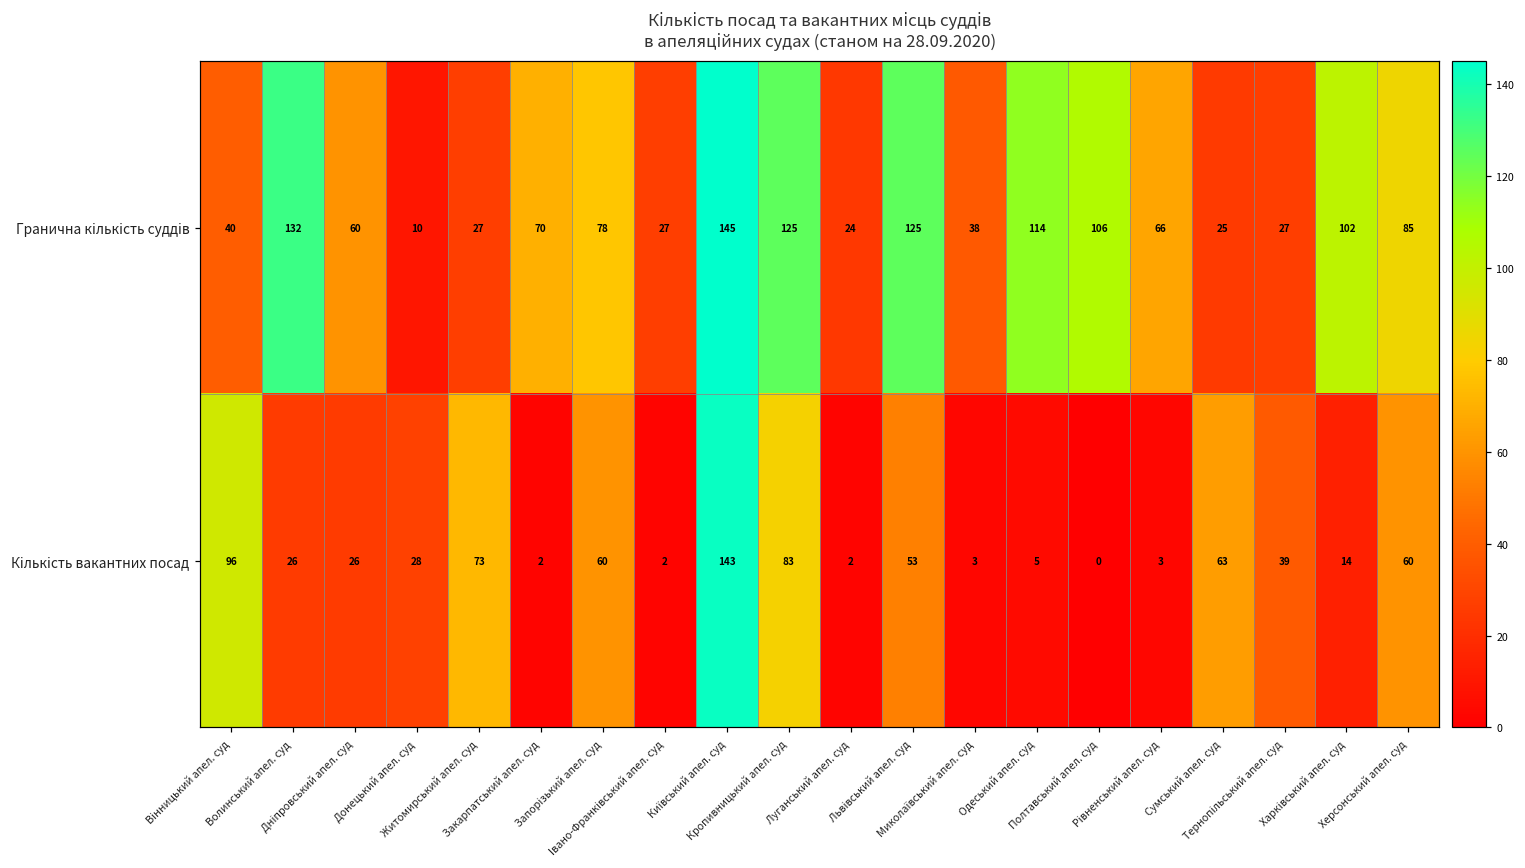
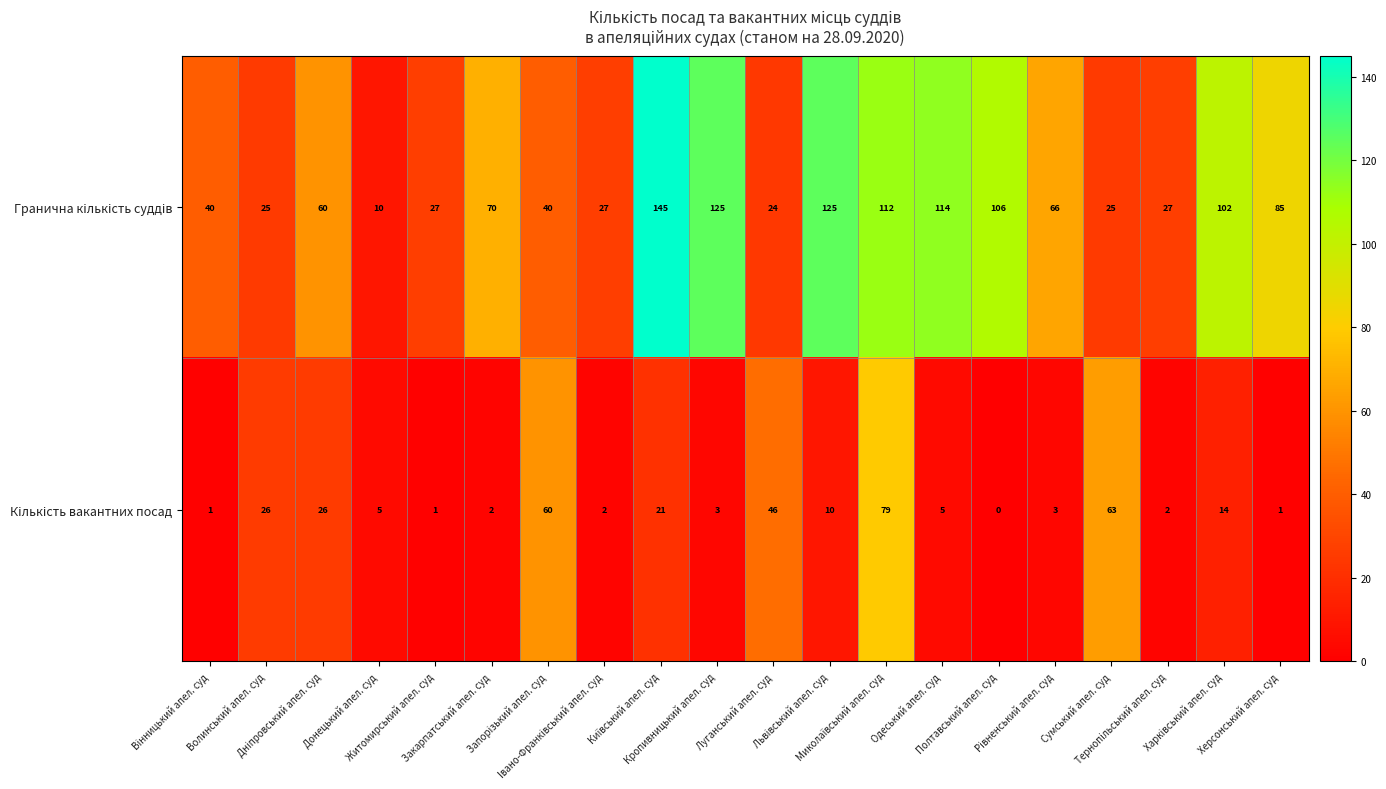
  {
    "Гранична кількість суддів": {
      "Вінницький апел. суд": 40,
-     "Волинський апел. суд": 132,
+     "Волинський апел. суд": 25,
      "Дніпровський апел. суд": 60,
      "Донецький апел. суд": 10,
      "Житомирський апел. суд": 27,
      "Закарпатський апел. суд": 70,
-     "Запорізький апел. суд": 78,
+     "Запорізький апел. суд": 40,
      "Івано-Франківський апел. суд": 27,
      "Київський апел. суд": 145,
      "Кропивницький апел. суд": 125,
      "Луганський апел. суд": 24,
      "Львівський апел. суд": 125,
-     "Миколаївський апел. суд": 38,
+     "Миколаївський апел. суд": 112,
      "Одеський апел. суд": 114,
      "Полтавський апел. суд": 106,
      "Рівненський апел. суд": 66,
      "Сумський апел. суд": 25,
      "Тернопільський апел. суд": 27,
      "Харківський апел. суд": 102,
      "Херсонський апел. суд": 85
    },
    "Кількість вакантних посад": {
-     "Вінницький апел. суд": 96,
+     "Вінницький апел. суд": 1,
      "Волинський апел. суд": 26,
      "Дніпровський апел. суд": 26,
-     "Донецький апел. суд": 28,
-     "Житомирський апел. суд": 73,
+     "Донецький апел. суд": 5,
+     "Житомирський апел. суд": 1,
      "Закарпатський апел. суд": 2,
      "Запорізький апел. суд": 60,
      "Івано-Франківський апел. суд": 2,
-     "Київський апел. суд": 143,
-     "Кропивницький апел. суд": 83,
-     "Луганський апел. суд": 2,
-     "Львівський апел. суд": 53,
-     "Миколаївський апел. суд": 3,
+     "Київський апел. суд": 21,
+     "Кропивницький апел. суд": 3,
+     "Луганський апел. суд": 46,
+     "Львівський апел. суд": 10,
+     "Миколаївський апел. суд": 79,
      "Одеський апел. суд": 5,
      "Полтавський апел. суд": 0,
      "Рівненський апел. суд": 3,
      "Сумський апел. суд": 63,
-     "Тернопільський апел. суд": 39,
+     "Тернопільський апел. суд": 2,
      "Харківський апел. суд": 14,
-     "Херсонський апел. суд": 60
+     "Херсонський апел. суд": 1
    }
  }
